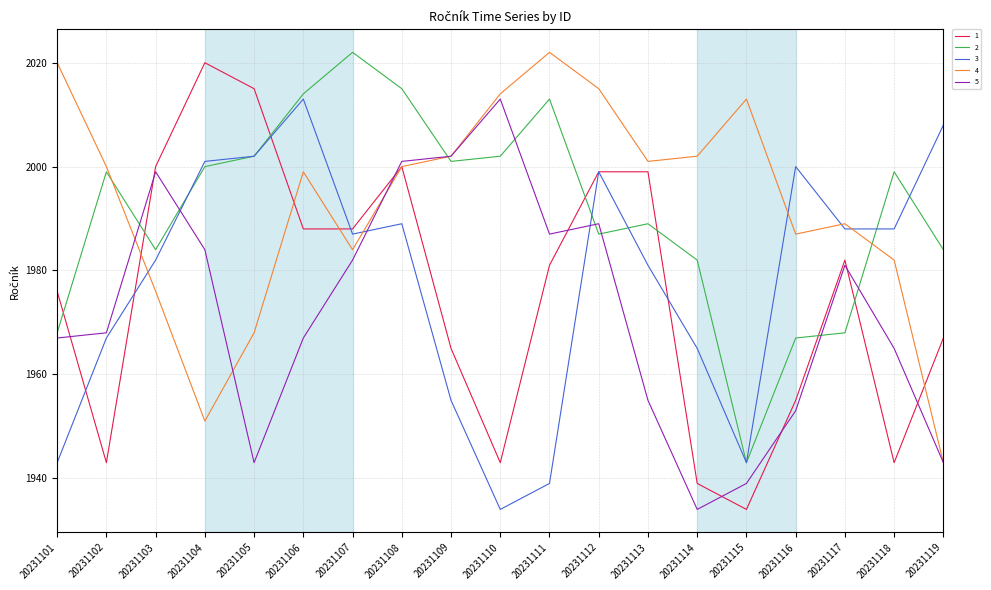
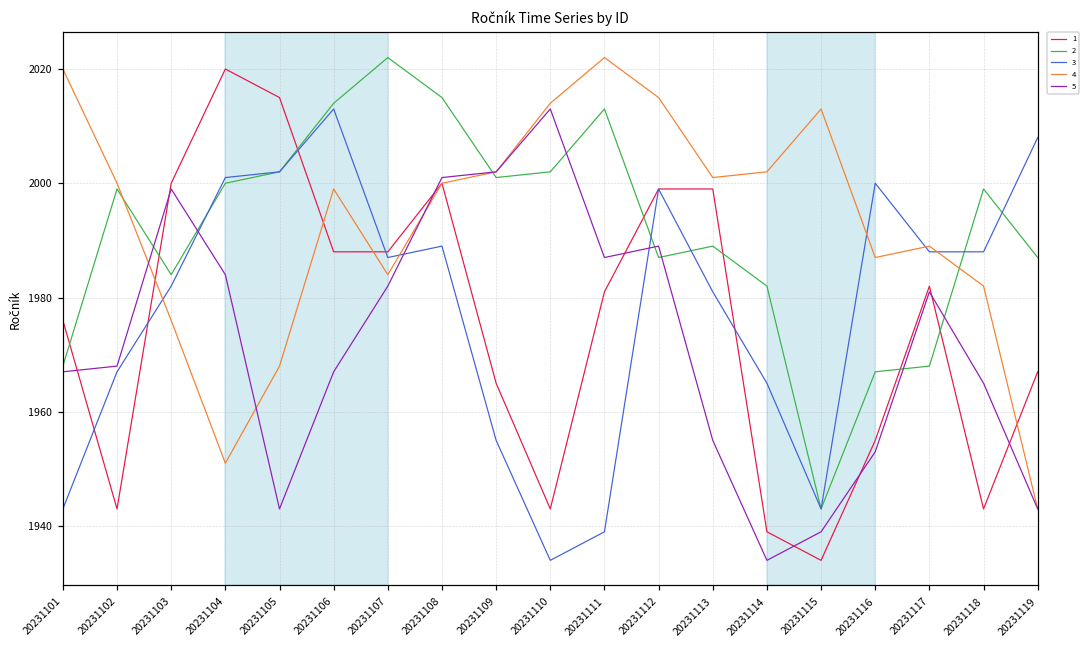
  {
    "1": {
      "20231101": 1976,
      "20231102": 1943,
      "20231103": 2000,
      "20231104": 2020,
      "20231105": 2015,
      "20231106": 1988,
      "20231107": 1988,
      "20231109": 1965,
      "20231110": 1943,
      "20231111": 1981,
      "20231113": 1999,
      "20231114": 1939,
      "20231115": 1934,
      "20231116": 1955,
      "20231117": 1982,
      "20231118": 1943,
      "20231119": 1967
    },
    "2": {
      "20231101": 1968,
      "20231102": 1999,
      "20231103": 1984,
      "20231104": 2000,
      "20231106": 2014,
      "20231107": 2022,
      "20231108": 2015,
      "20231109": 2001,
      "20231110": 2002,
      "20231111": 2013,
      "20231112": 1987,
      "20231113": 1989,
      "20231114": 1982,
      "20231116": 1967,
      "20231117": 1968,
      "20231118": 1999,
-     "20231119": 1984
+     "20231119": 1987
    },
    "3": {
      "20231101": 1943,
      "20231102": 1967,
      "20231103": 1982,
      "20231104": 2001,
      "20231106": 2013,
      "20231107": 1987,
      "20231108": 1989,
      "20231109": 1955,
      "20231110": 1934,
      "20231111": 1939,
      "20231113": 1981,
      "20231114": 1965,
      "20231116": 2000,
      "20231117": 1988,
      "20231118": 1988,
      "20231119": 2008
    },
    "4": {
      "20231101": 2020,
      "20231102": 2000,
      "20231103": 1976,
      "20231104": 1951,
      "20231105": 1968,
      "20231106": 1999,
      "20231107": 1984,
      "20231110": 2014,
      "20231111": 2022,
      "20231112": 2015,
      "20231113": 2001,
      "20231114": 2002,
      "20231115": 2013,
      "20231116": 1987,
      "20231117": 1989,
      "20231118": 1982
    },
    "5": {
      "20231101": 1967,
      "20231102": 1968,
      "20231103": 1999,
      "20231104": 1984,
      "20231105": 1943,
      "20231106": 1967,
      "20231107": 1982,
      "20231108": 2001,
      "20231110": 2013,
      "20231111": 1987,
      "20231112": 1989,
      "20231113": 1955,
      "20231114": 1934,
      "20231115": 1939,
      "20231116": 1953,
      "20231117": 1981,
      "20231118": 1965
    }
  }
